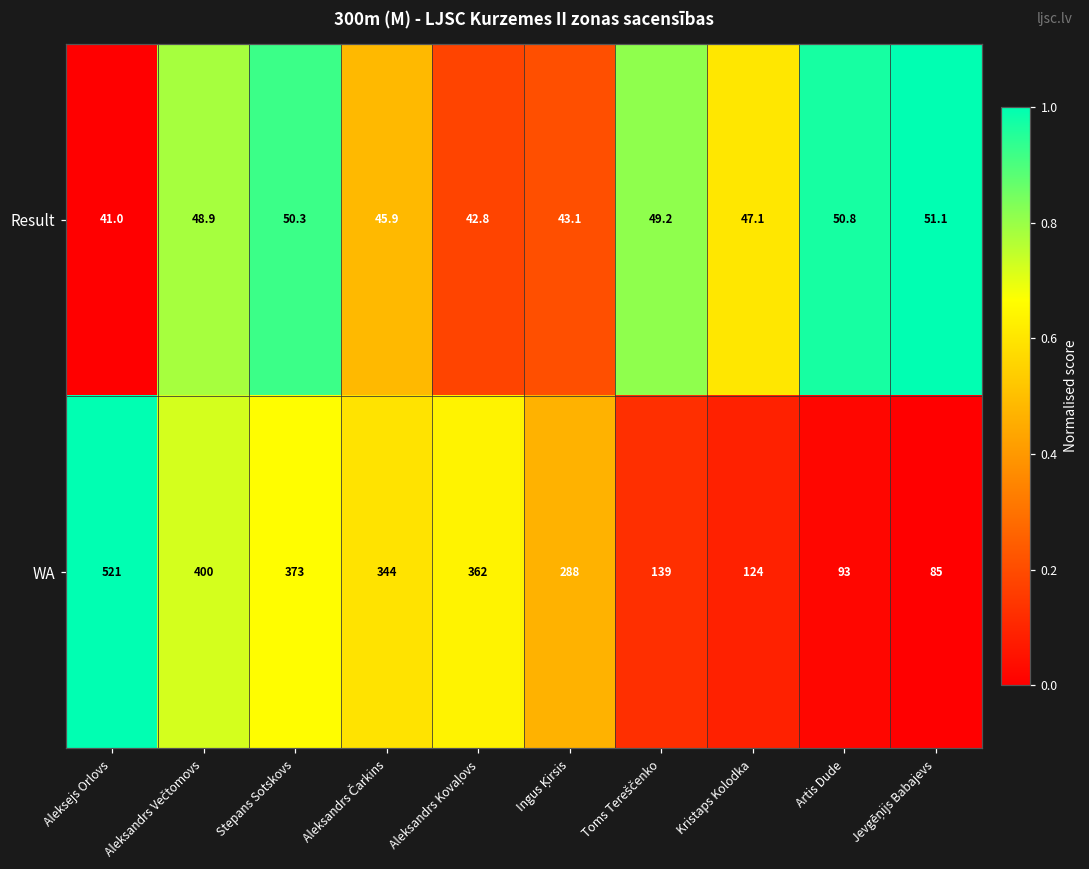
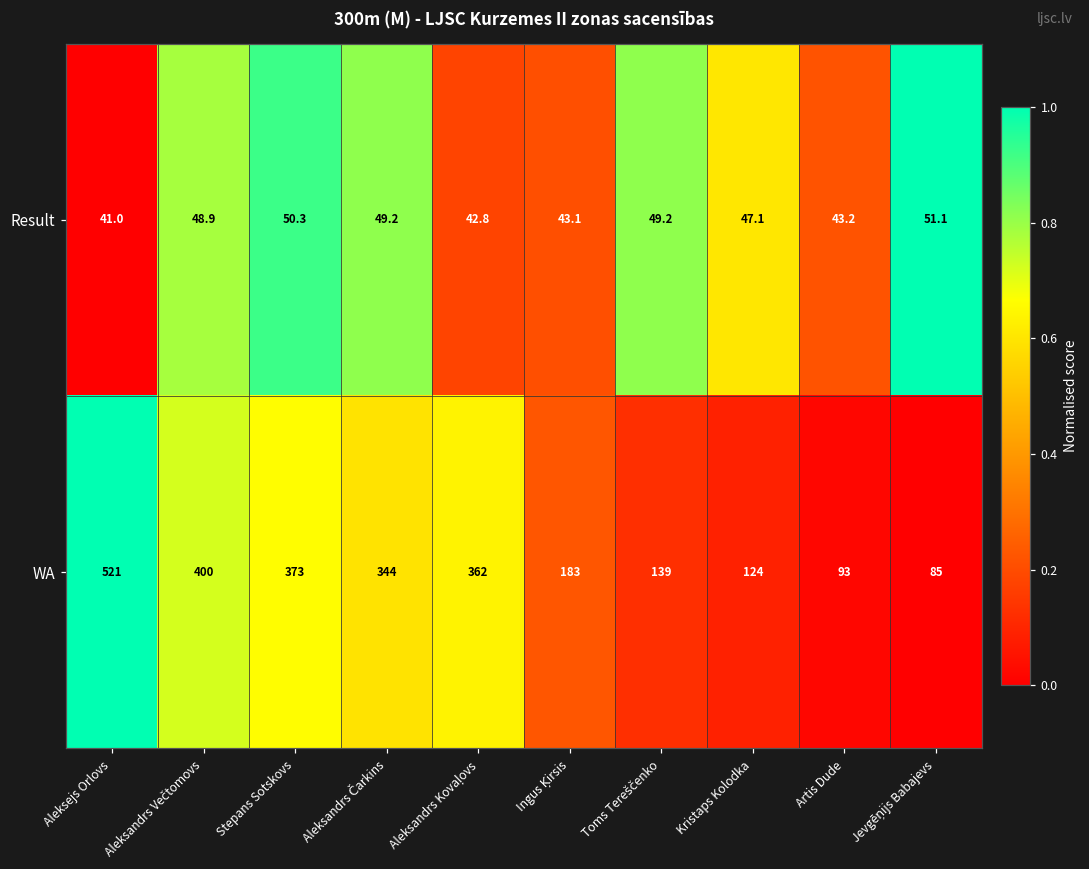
  {
    "Result": {
      "Aleksejs Orlovs": 41.0,
      "Aleksandrs Večtomovs": 48.9,
      "Stepans Sotskovs": 50.3,
-     "Aleksandrs Čarkins": 45.9,
+     "Aleksandrs Čarkins": 49.2,
      "Aleksandrs Kovaļovs": 42.8,
      "Ingus Ķirsis": 43.1,
      "Toms Tereščenko": 49.2,
      "Kristaps Kolodka": 47.1,
-     "Artis Dude": 50.8,
+     "Artis Dude": 43.2,
      "Jevgēņijs Babajevs": 51.1
    },
    "WA": {
      "Aleksejs Orlovs": 521,
      "Aleksandrs Večtomovs": 400,
      "Stepans Sotskovs": 373,
      "Aleksandrs Čarkins": 344,
      "Aleksandrs Kovaļovs": 362,
-     "Ingus Ķirsis": 288,
+     "Ingus Ķirsis": 183,
      "Toms Tereščenko": 139,
      "Kristaps Kolodka": 124,
      "Artis Dude": 93,
      "Jevgēņijs Babajevs": 85
    }
  }
